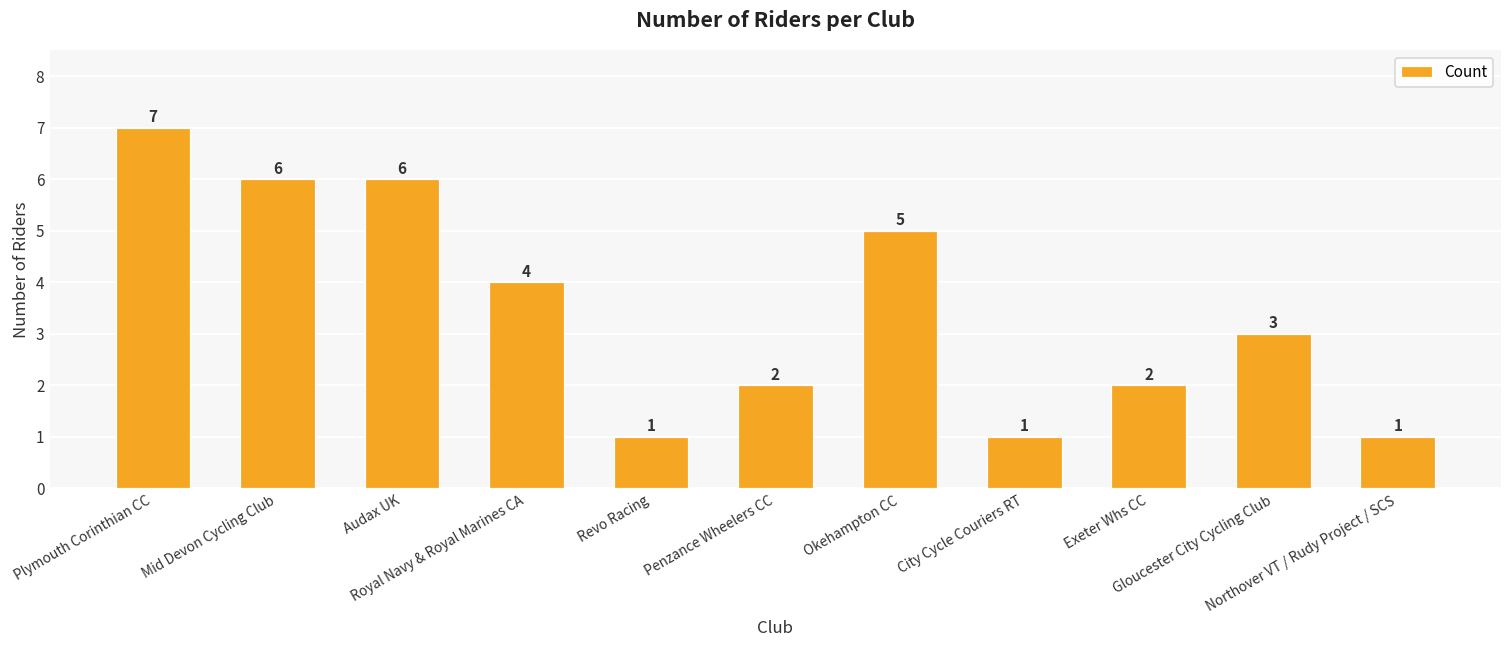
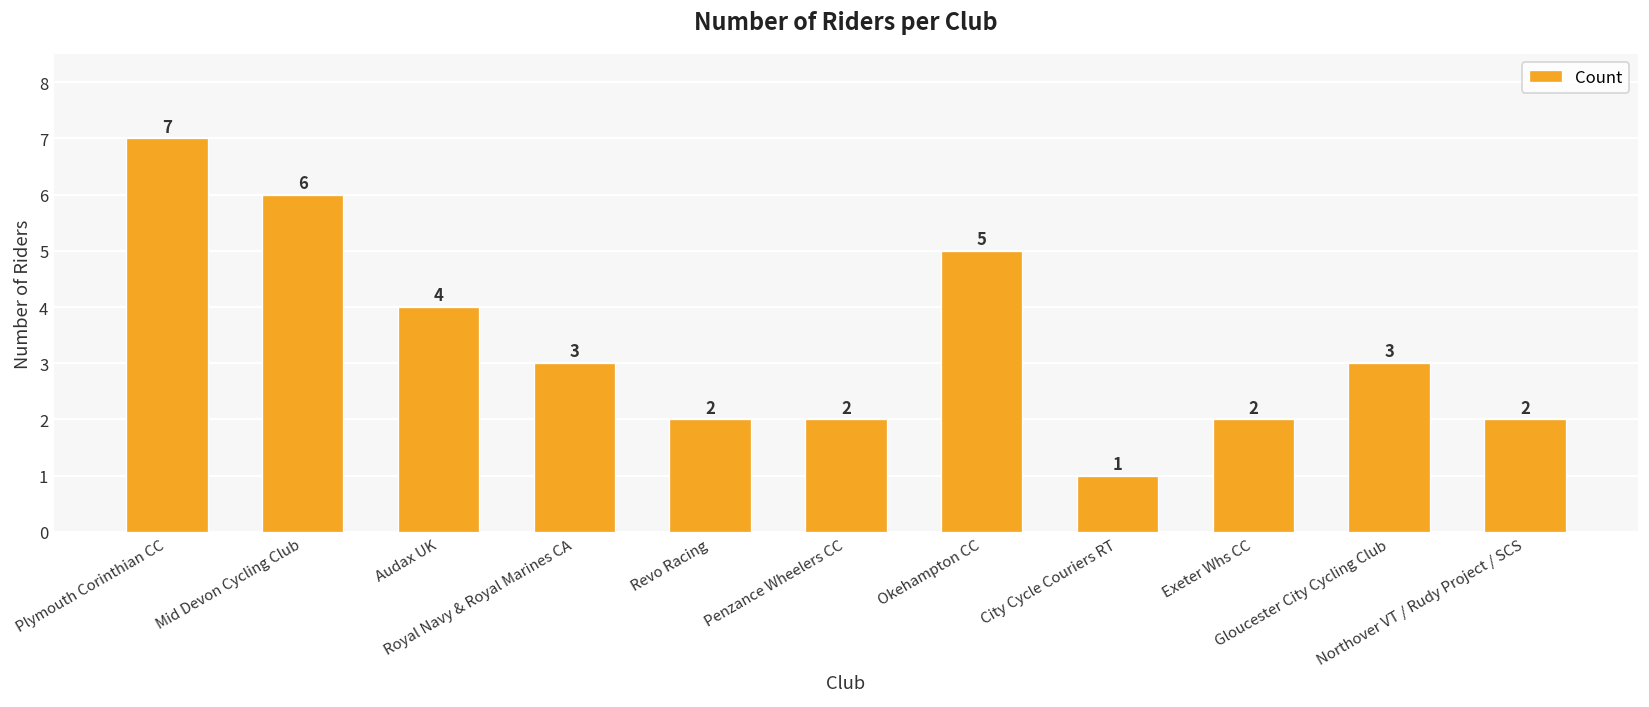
  {
    "Plymouth Corinthian CC": 7,
    "Mid Devon Cycling Club": 6,
-   "Audax UK": 6,
-   "Royal Navy & Royal Marines CA": 4,
-   "Revo Racing": 1,
+   "Audax UK": 4,
+   "Royal Navy & Royal Marines CA": 3,
+   "Revo Racing": 2,
    "Penzance Wheelers CC": 2,
    "Okehampton CC": 5,
    "City Cycle Couriers RT": 1,
    "Exeter Whs CC": 2,
    "Gloucester City Cycling Club": 3,
-   "Northover VT / Rudy Project / SCS": 1
+   "Northover VT / Rudy Project / SCS": 2
  }
